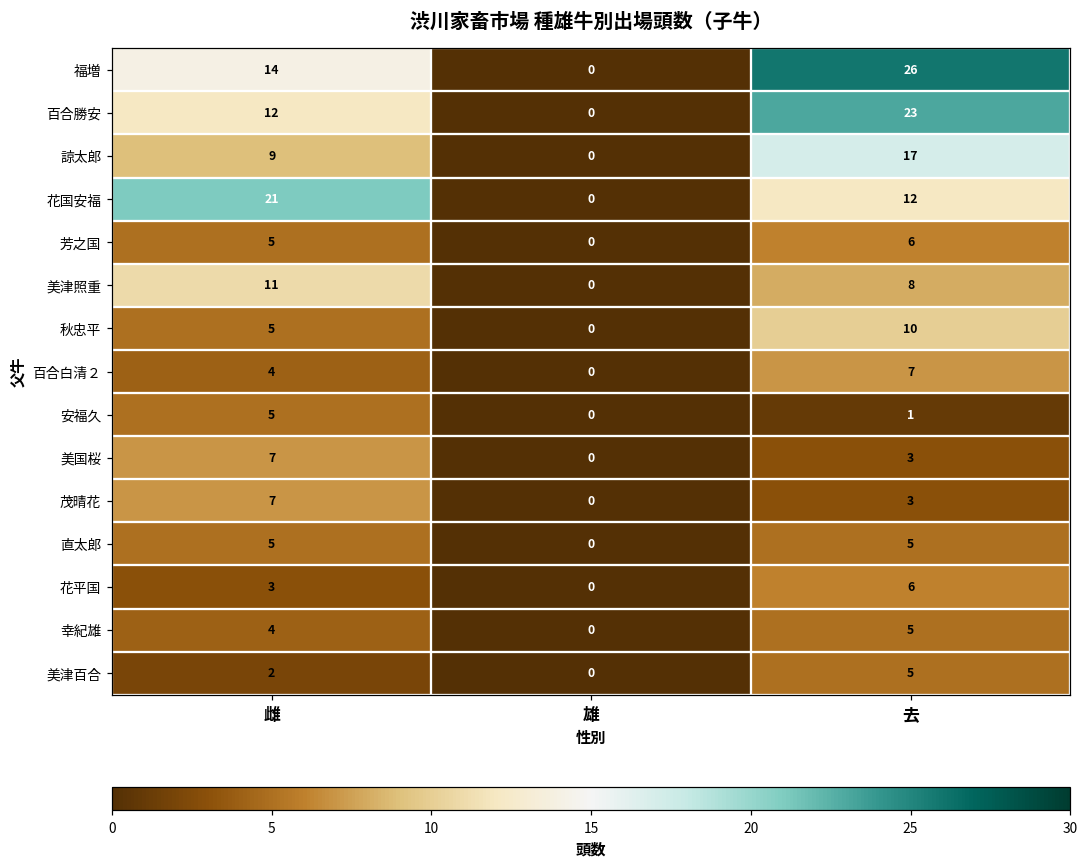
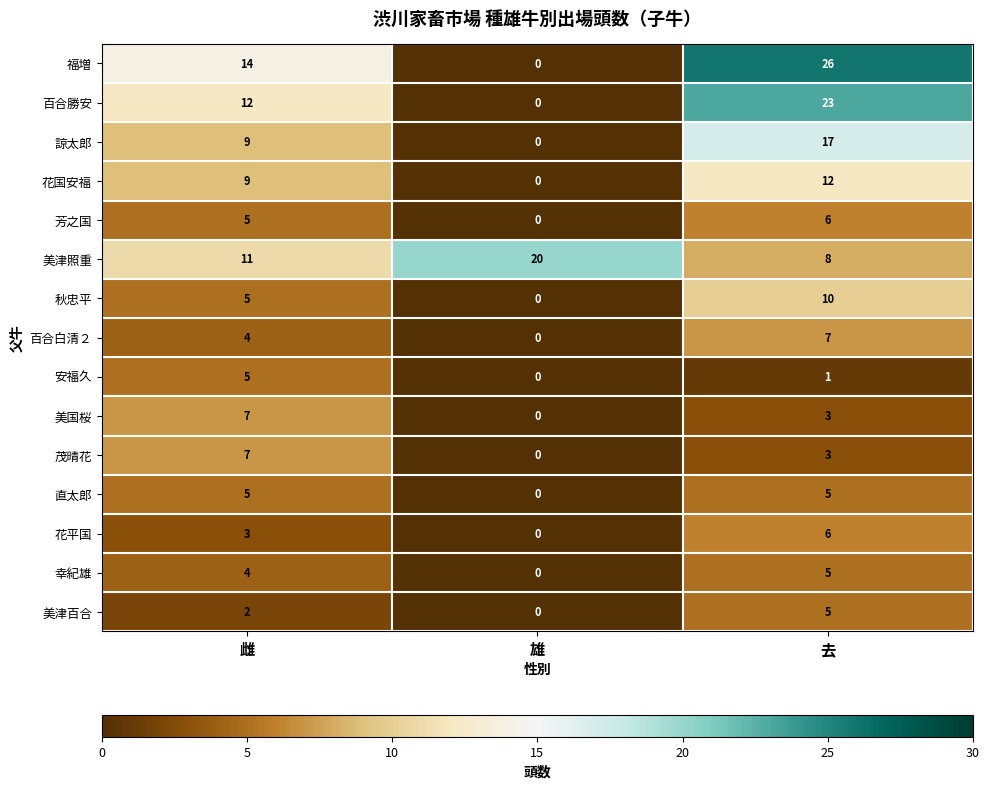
  {
    "福増": {
      "雌": 14,
      "雄": 0,
      "去": 26
    },
    "百合勝安": {
      "雌": 12,
      "雄": 0,
      "去": 23
    },
    "諒太郎": {
      "雌": 9,
      "雄": 0,
      "去": 17
    },
    "花国安福": {
-     "雌": 21,
+     "雌": 9,
      "雄": 0,
      "去": 12
    },
    "芳之国": {
      "雌": 5,
      "雄": 0,
      "去": 6
    },
    "美津照重": {
      "雌": 11,
-     "雄": 0,
+     "雄": 20,
      "去": 8
    },
    "秋忠平": {
      "雌": 5,
      "雄": 0,
      "去": 10
    },
    "百合白清２": {
      "雌": 4,
      "雄": 0,
      "去": 7
    },
    "安福久": {
      "雌": 5,
      "雄": 0,
      "去": 1
    },
    "美国桜": {
      "雌": 7,
      "雄": 0,
      "去": 3
    },
    "茂晴花": {
      "雌": 7,
      "雄": 0,
      "去": 3
    },
    "直太郎": {
      "雌": 5,
      "雄": 0,
      "去": 5
    },
    "花平国": {
      "雌": 3,
      "雄": 0,
      "去": 6
    },
    "幸紀雄": {
      "雌": 4,
      "雄": 0,
      "去": 5
    },
    "美津百合": {
      "雌": 2,
      "雄": 0,
      "去": 5
    }
  }
